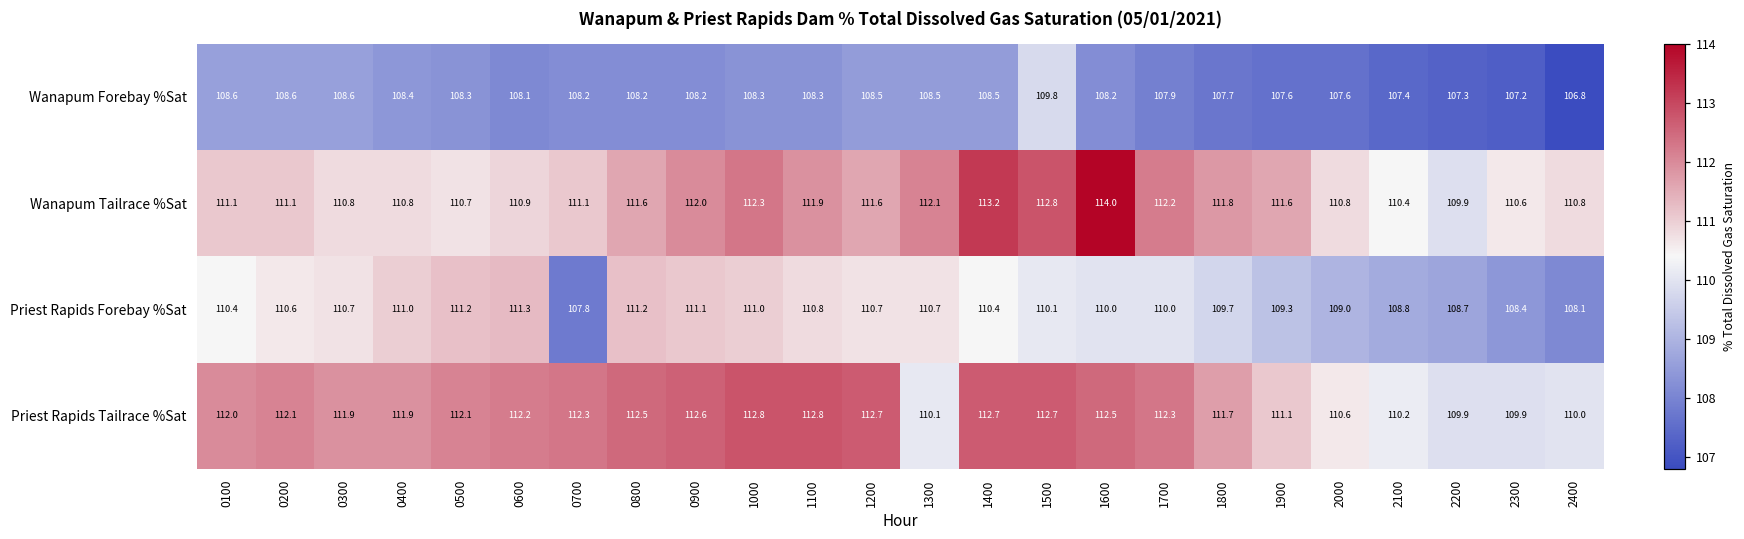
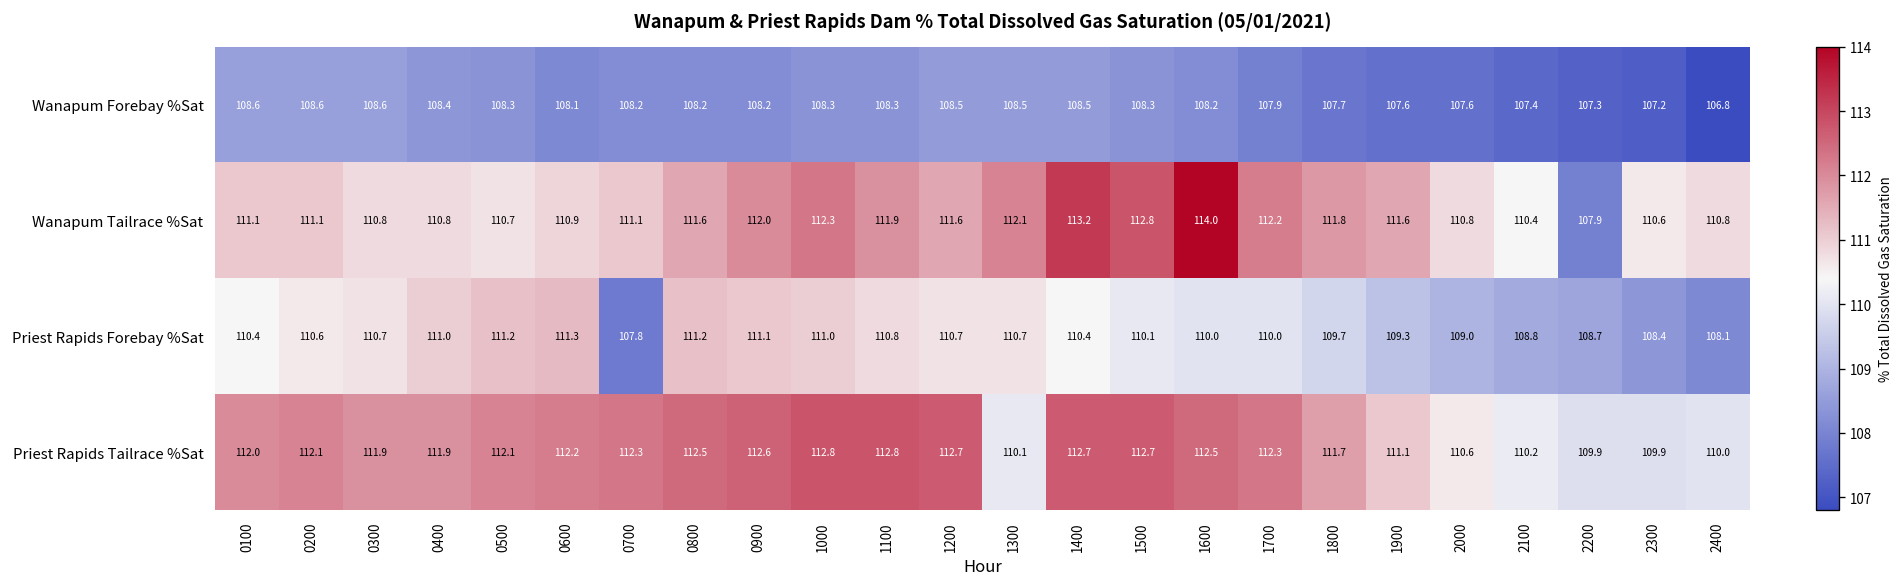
  {
    "Wanapum Forebay %Sat": {
      "0100": 108.6,
      "0200": 108.6,
      "0300": 108.6,
      "0400": 108.4,
      "0500": 108.3,
      "0600": 108.1,
      "0700": 108.2,
      "0800": 108.2,
      "0900": 108.2,
      "1000": 108.3,
      "1100": 108.3,
      "1200": 108.5,
      "1300": 108.5,
      "1400": 108.5,
-     "1500": 109.8,
+     "1500": 108.3,
      "1600": 108.2,
      "1700": 107.9,
      "1800": 107.7,
      "1900": 107.6,
      "2000": 107.6,
      "2100": 107.4,
      "2200": 107.3,
      "2300": 107.2,
      "2400": 106.8
    },
    "Wanapum Tailrace %Sat": {
      "0100": 111.1,
      "0200": 111.1,
      "0300": 110.8,
      "0400": 110.8,
      "0500": 110.7,
      "0600": 110.9,
      "0700": 111.1,
      "0800": 111.6,
      "0900": 112.0,
      "1000": 112.3,
      "1100": 111.9,
      "1200": 111.6,
      "1300": 112.1,
      "1400": 113.2,
      "1500": 112.8,
      "1600": 114.0,
      "1700": 112.2,
      "1800": 111.8,
      "1900": 111.6,
      "2000": 110.8,
      "2100": 110.4,
-     "2200": 109.9,
+     "2200": 107.9,
      "2300": 110.6,
      "2400": 110.8
    },
    "Priest Rapids Forebay %Sat": {
      "0100": 110.4,
      "0200": 110.6,
      "0300": 110.7,
      "0400": 111.0,
      "0500": 111.2,
      "0600": 111.3,
      "0700": 107.8,
      "0800": 111.2,
      "0900": 111.1,
      "1000": 111.0,
      "1100": 110.8,
      "1200": 110.7,
      "1300": 110.7,
      "1400": 110.4,
      "1500": 110.1,
      "1600": 110.0,
      "1700": 110.0,
      "1800": 109.7,
      "1900": 109.3,
      "2000": 109.0,
      "2100": 108.8,
      "2200": 108.7,
      "2300": 108.4,
      "2400": 108.1
    },
    "Priest Rapids Tailrace %Sat": {
      "0100": 112.0,
      "0200": 112.1,
      "0300": 111.9,
      "0400": 111.9,
      "0500": 112.1,
      "0600": 112.2,
      "0700": 112.3,
      "0800": 112.5,
      "0900": 112.6,
      "1000": 112.8,
      "1100": 112.8,
      "1200": 112.7,
      "1300": 110.1,
      "1400": 112.7,
      "1500": 112.7,
      "1600": 112.5,
      "1700": 112.3,
      "1800": 111.7,
      "1900": 111.1,
      "2000": 110.6,
      "2100": 110.2,
      "2200": 109.9,
      "2300": 109.9,
      "2400": 110.0
    }
  }
